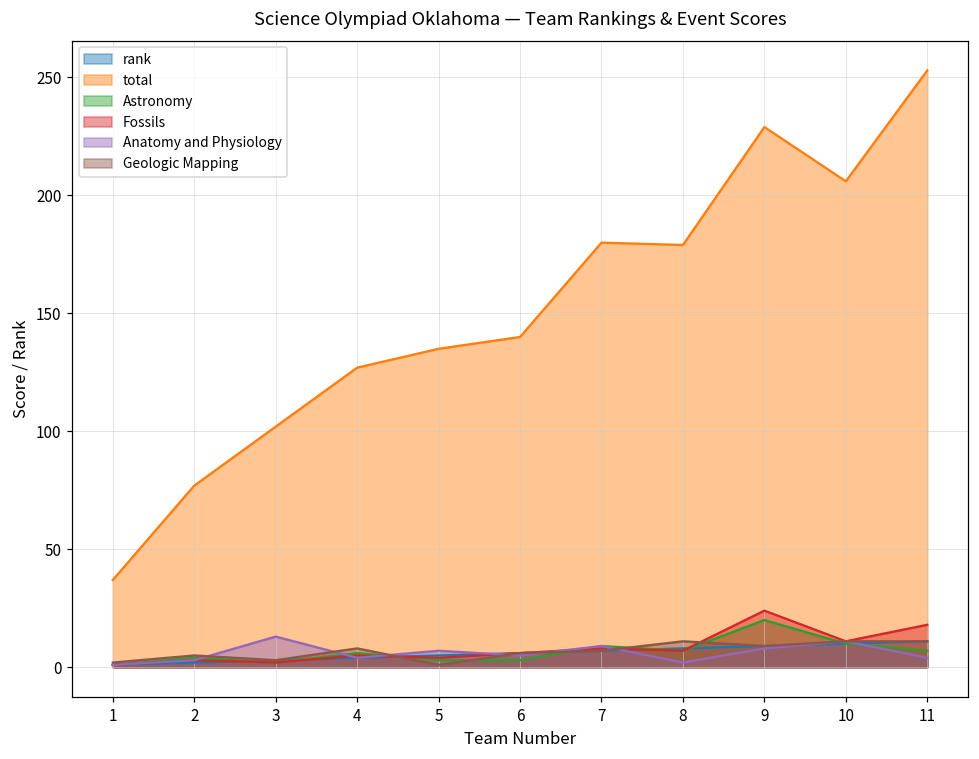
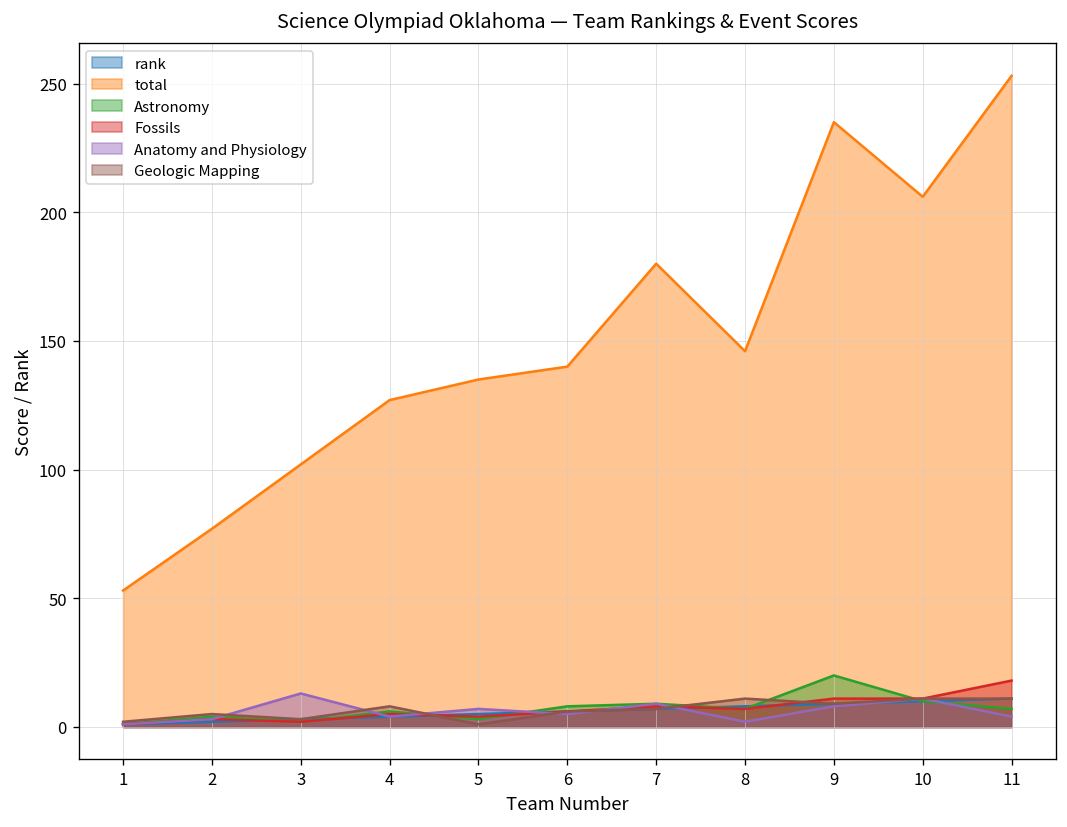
  {
    "total": {
-     "1": 37,
+     "1": 53,
      "2": 77,
      "3": 102,
      "4": 127,
      "5": 135,
      "6": 140,
      "7": 180,
-     "8": 179,
-     "9": 229,
+     "8": 146,
+     "9": 235,
      "10": 206,
      "11": 253
    },
    "Astronomy": {
-     "6": 3,
+     "6": 8,
      "9": 20,
      "11": 7
    },
    "Fossils": {
-     "9": 24,
+     "9": 11,
      "11": 18
    },
    "Anatomy and Physiology": {
      "3": 13,
      "5": 7,
      "8": 2,
      "11": 4
    },
    "Geologic Mapping": {
      "4": 8,
      "5": 1,
      "8": 11
    }
  }
